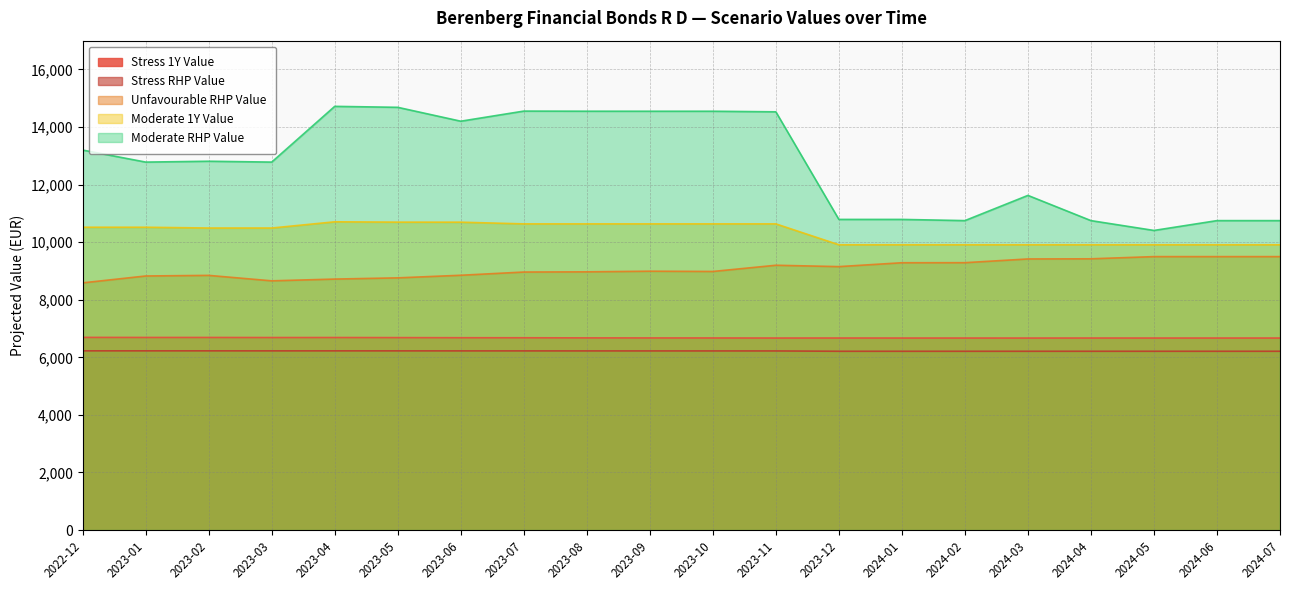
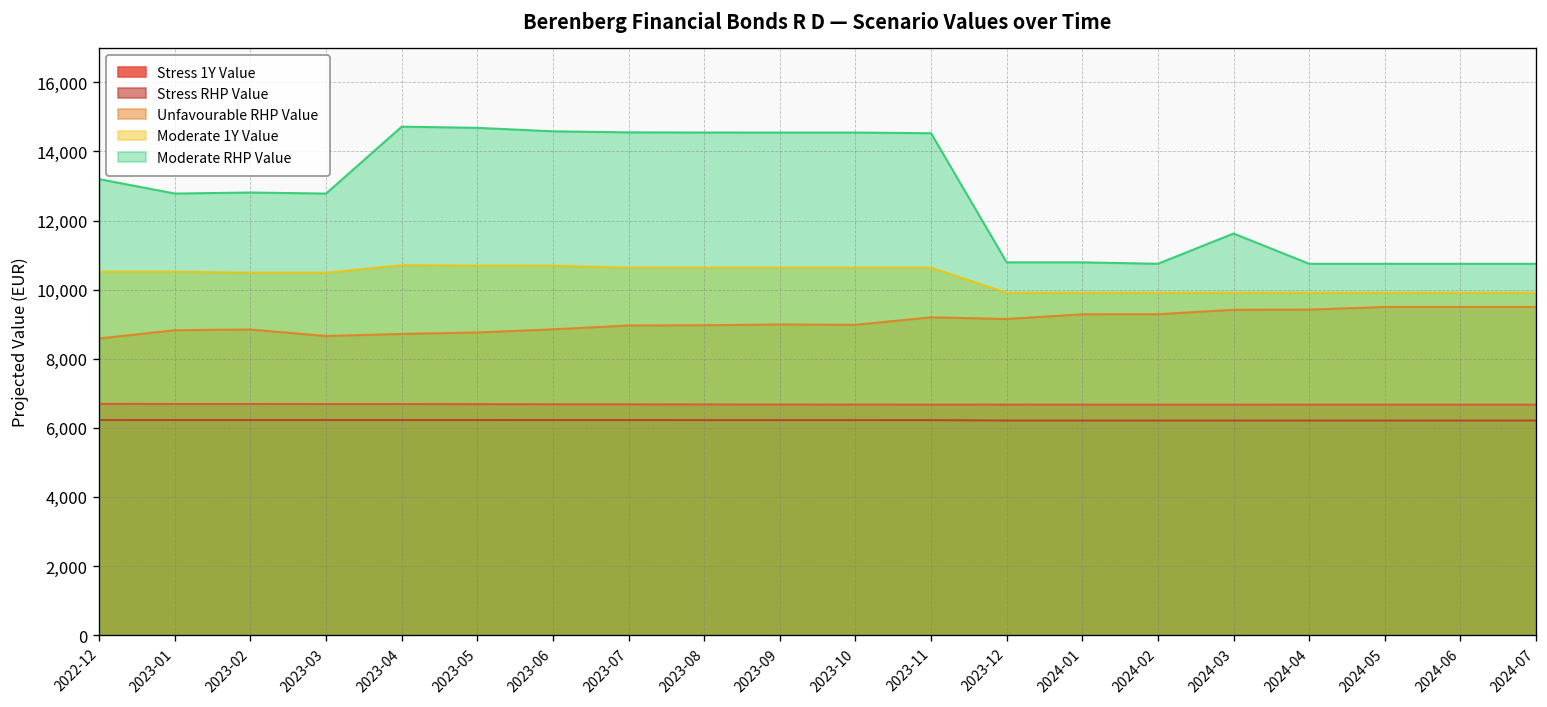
  {
    "Moderate RHP Value": {
      "2022-12": "13,200",
      "2023-01": "12,800",
      "2023-02": "12,800",
      "2023-03": "12,800",
      "2023-04": "14,700",
      "2023-05": "14,700",
-     "2023-06": "14,200",
+     "2023-06": "14,600",
      "2023-07": "14,600",
      "2023-08": "14,500",
      "2023-09": "14,500",
      "2023-10": "14,500",
      "2023-11": "14,500",
      "2023-12": "10,800",
      "2024-01": "10,800",
      "2024-02": "10,700",
      "2024-03": "11,600",
      "2024-04": "10,700",
-     "2024-05": "10,400",
+     "2024-05": "10,700",
      "2024-06": "10,700",
      "2024-07": "10,700"
    }
  }
